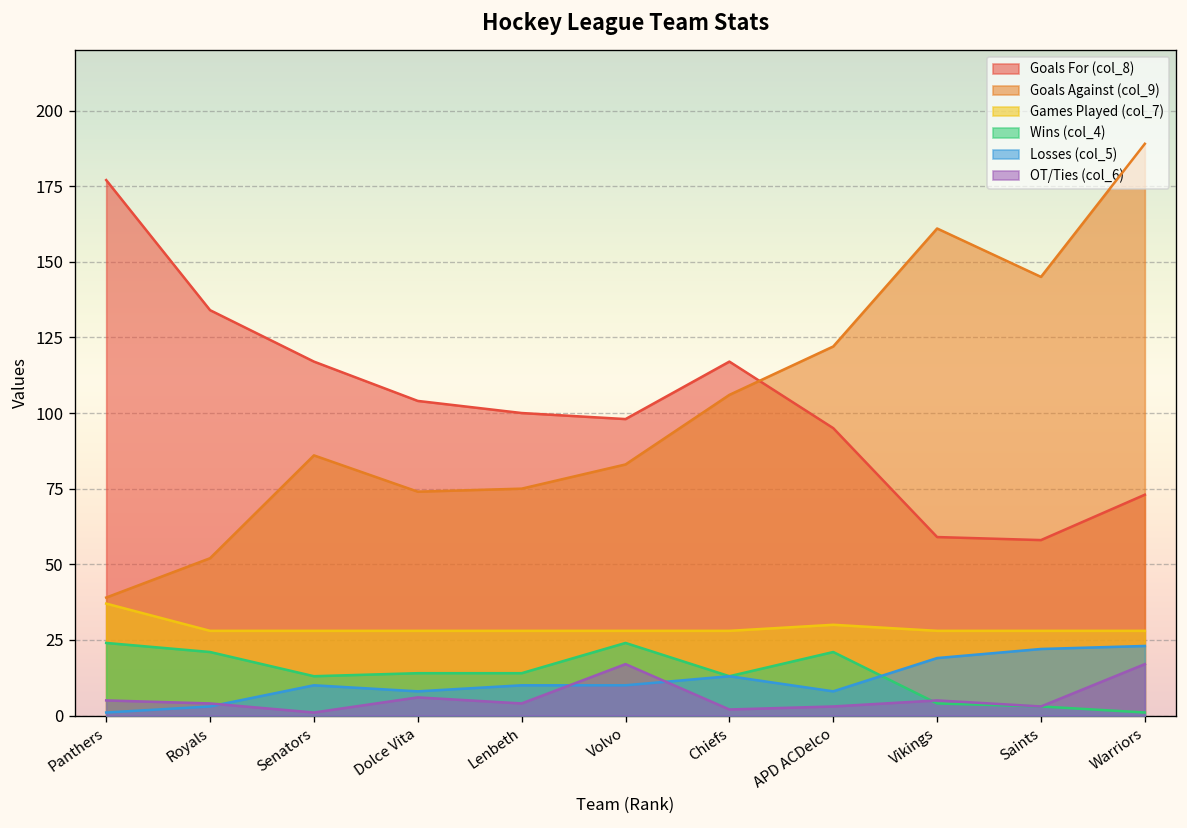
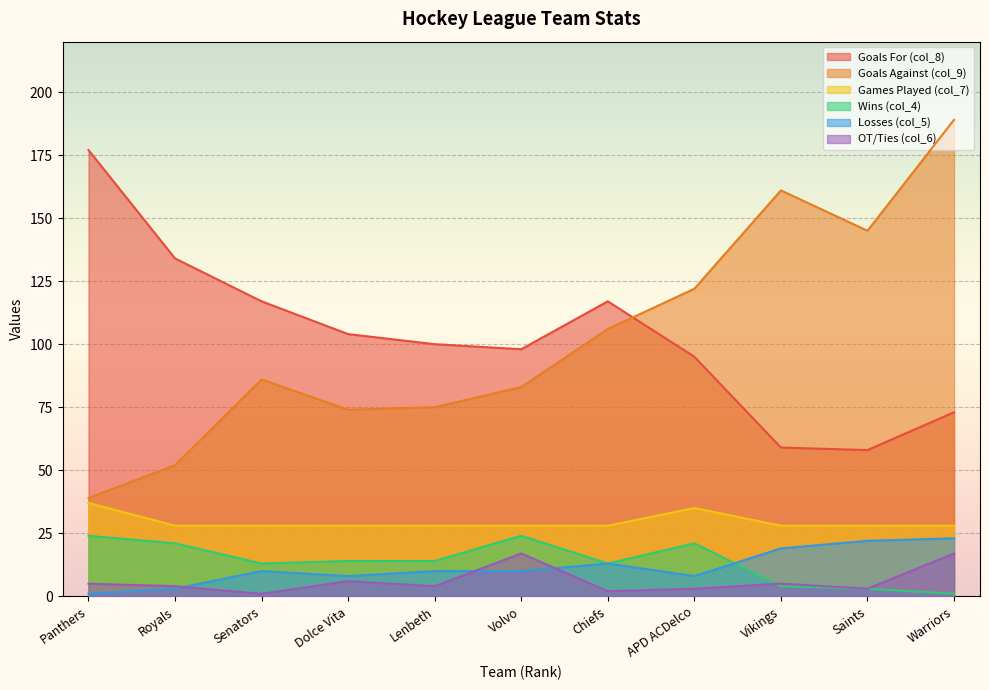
  {
    "Games Played (col_7)": {
      "Panthers": 37,
      "Royals": 28,
      "Senators": 28,
      "Dolce Vita": 28,
      "Lenbeth": 28,
      "Volvo": 28,
      "Chiefs": 28,
-     "APD ACDelco": 30,
+     "APD ACDelco": 35,
      "Vikings": 28,
      "Saints": 28,
      "Warriors": 28
    },
    "Wins (col_4)": {
      "Panthers": 24,
      "Royals": 21,
      "Senators": 13,
      "Dolce Vita": 14,
      "Lenbeth": 14,
      "Volvo": 24,
      "APD ACDelco": 21,
      "Warriors": 1
    },
    "Losses (col_5)": {
      "Panthers": 1,
      "Senators": 10,
      "Dolce Vita": 8,
      "Lenbeth": 10,
      "Volvo": 10,
      "APD ACDelco": 8,
      "Vikings": 19,
      "Saints": 22,
      "Warriors": 23
    },
    "OT/Ties (col_6)": {
      "Panthers": 5,
      "Senators": 1,
      "Dolce Vita": 6,
      "Lenbeth": 4,
      "Volvo": 17,
      "Chiefs": 2,
      "APD ACDelco": 3,
      "Warriors": 17
    }
  }
